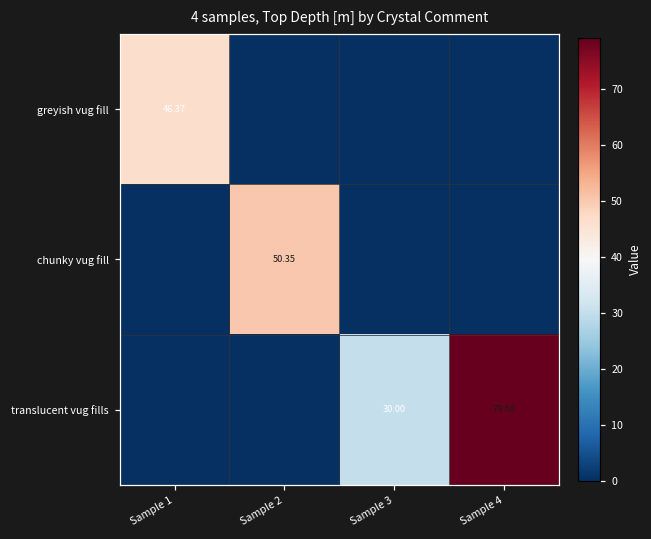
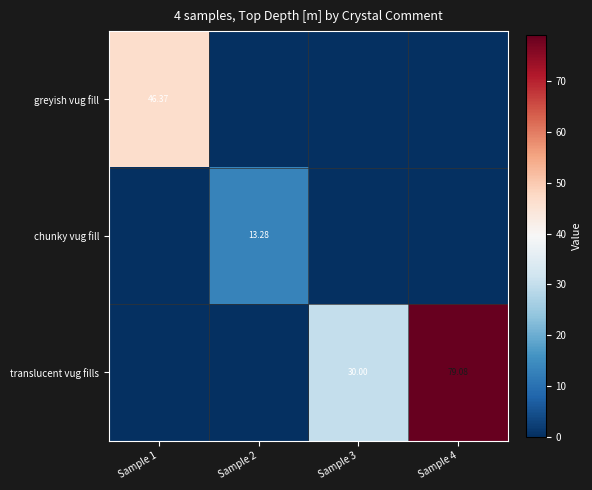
  {
    "greyish vug fill": {
      "Sample 1": 46.37
    },
    "chunky vug fill": {
-     "Sample 2": 50.35
+     "Sample 2": 13.28
    },
    "translucent vug fills": {
      "Sample 3": 30.00,
      "Sample 4": 79.08
    }
  }
